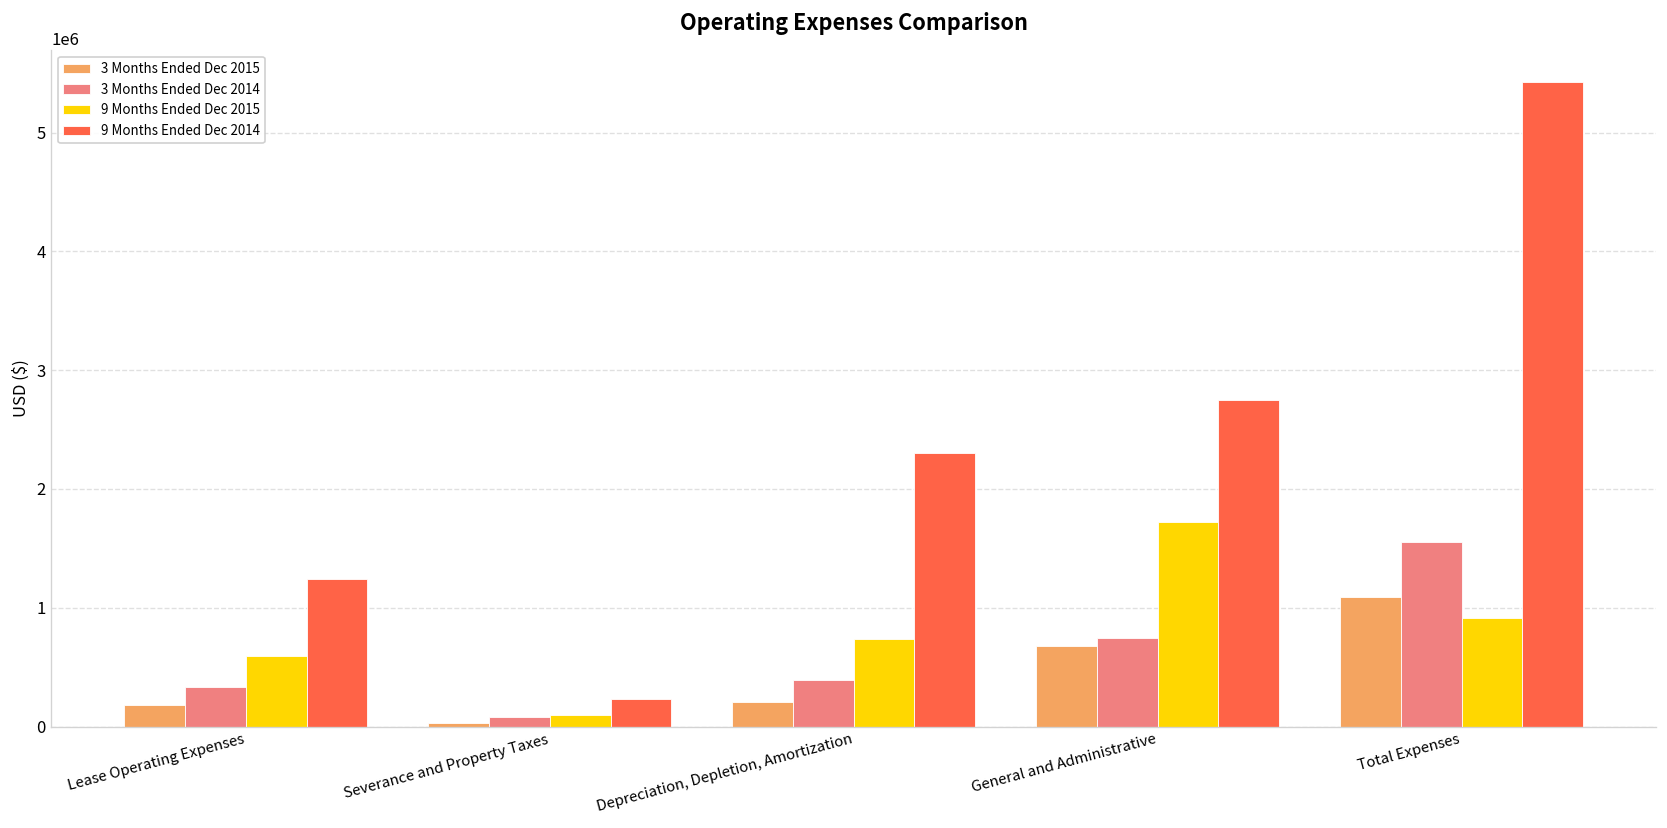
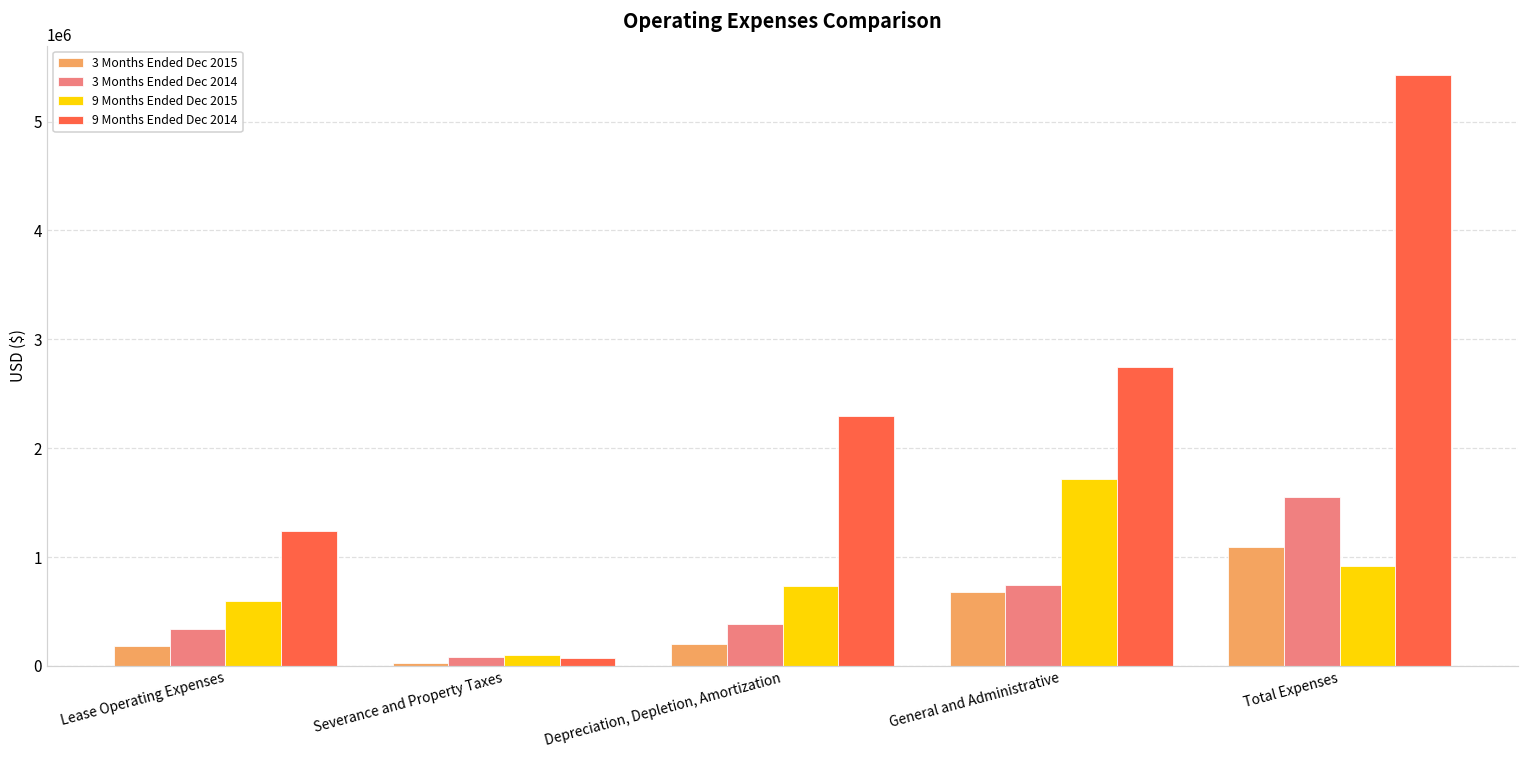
  {
    "9 Months Ended Dec 2015": {
      "Lease Operating Expenses": 600000,
      "Severance and Property Taxes": 100000,
      "Depreciation, Depletion, Amortization": 700000,
      "General and Administrative": 1700000,
      "Total Expenses": 900000
    },
    "9 Months Ended Dec 2014": {
      "Lease Operating Expenses": 1200000,
-     "Severance and Property Taxes": 200000,
+     "Severance and Property Taxes": 100000,
      "Depreciation, Depletion, Amortization": 2300000,
      "General and Administrative": 2700000,
      "Total Expenses": 5400000
    }
  }
